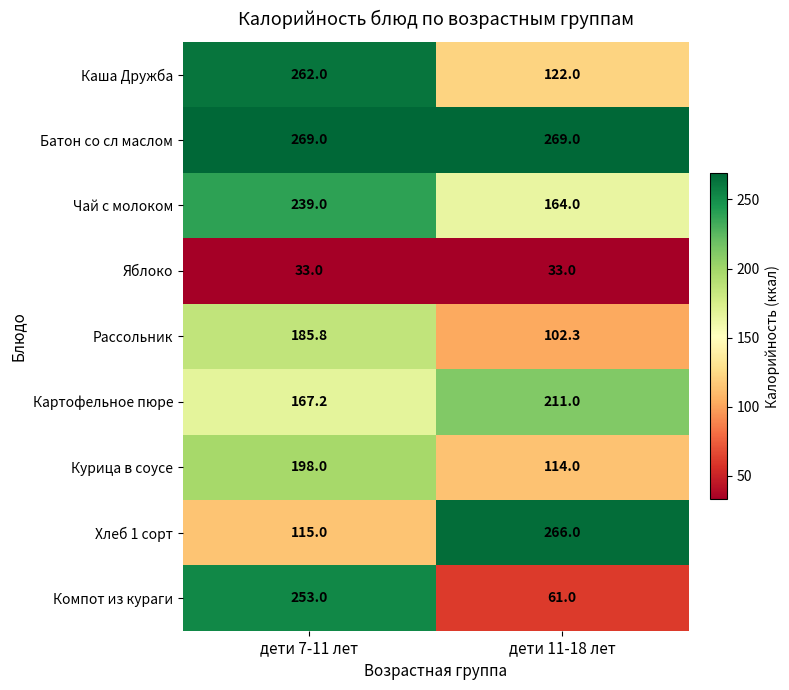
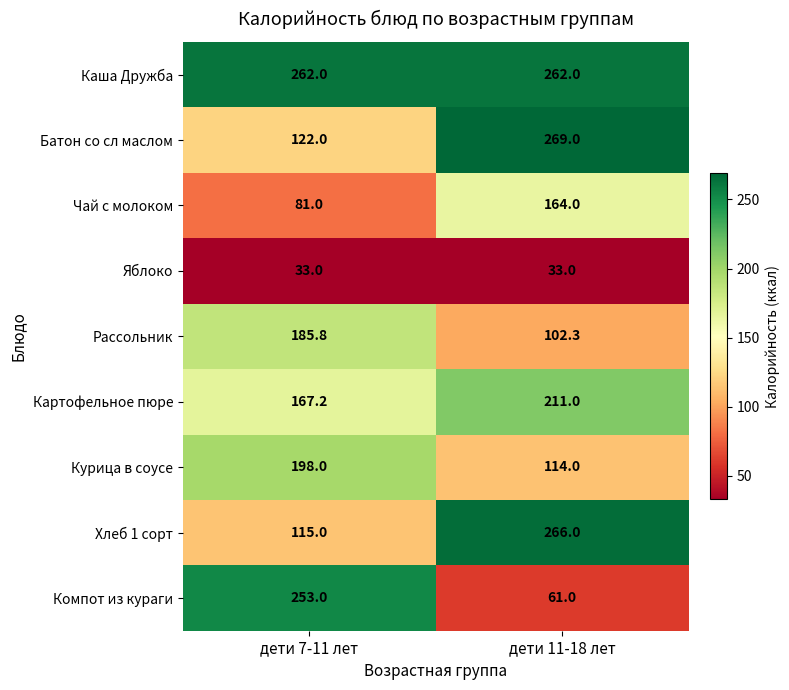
  {
    "Каша Дружба": {
      "дети 7-11 лет": 262.0,
-     "дети 11-18 лет": 122.0
+     "дети 11-18 лет": 262.0
    },
    "Батон со сл маслом": {
-     "дети 7-11 лет": 269.0,
+     "дети 7-11 лет": 122.0,
      "дети 11-18 лет": 269.0
    },
    "Чай с молоком": {
-     "дети 7-11 лет": 239.0,
+     "дети 7-11 лет": 81.0,
      "дети 11-18 лет": 164.0
    },
    "Яблоко": {
      "дети 7-11 лет": 33.0,
      "дети 11-18 лет": 33.0
    },
    "Рассольник": {
      "дети 7-11 лет": 185.8,
      "дети 11-18 лет": 102.3
    },
    "Картофельное пюре": {
      "дети 7-11 лет": 167.2,
      "дети 11-18 лет": 211.0
    },
    "Курица в соусе": {
      "дети 7-11 лет": 198.0,
      "дети 11-18 лет": 114.0
    },
    "Хлеб 1 сорт": {
      "дети 7-11 лет": 115.0,
      "дети 11-18 лет": 266.0
    },
    "Компот из кураги": {
      "дети 7-11 лет": 253.0,
      "дети 11-18 лет": 61.0
    }
  }
